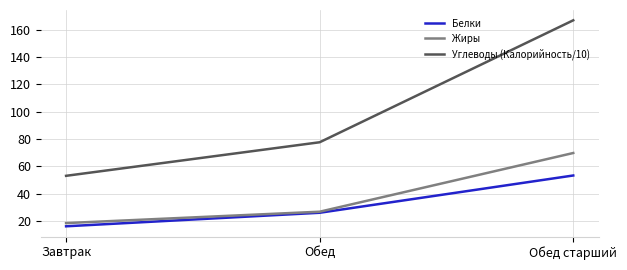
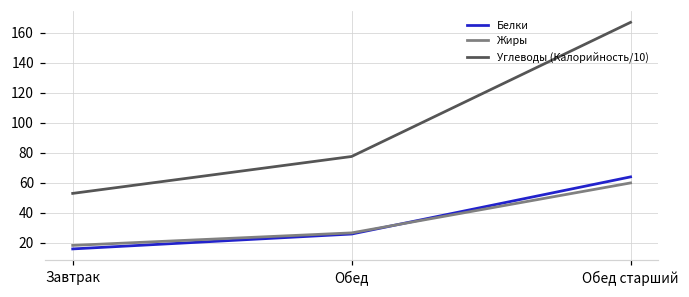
  {
    "Белки": {
      "Завтрак": 16,
-     "Обед старший": 53
+     "Обед старший": 64
    },
    "Жиры": {
      "Завтрак": 18,
-     "Обед старший": 70
+     "Обед старший": 60
    },
    "Углеводы (Калорийность/10)": {
      "Завтрак": 53,
      "Обед": 78,
      "Обед старший": 167
    }
  }
